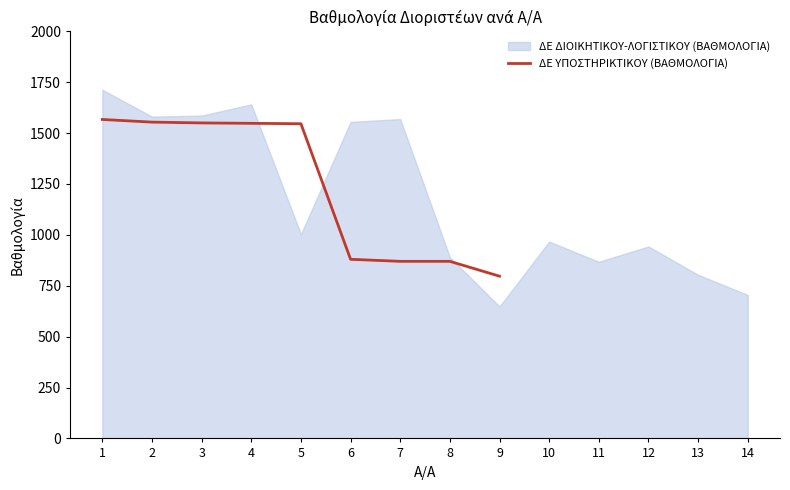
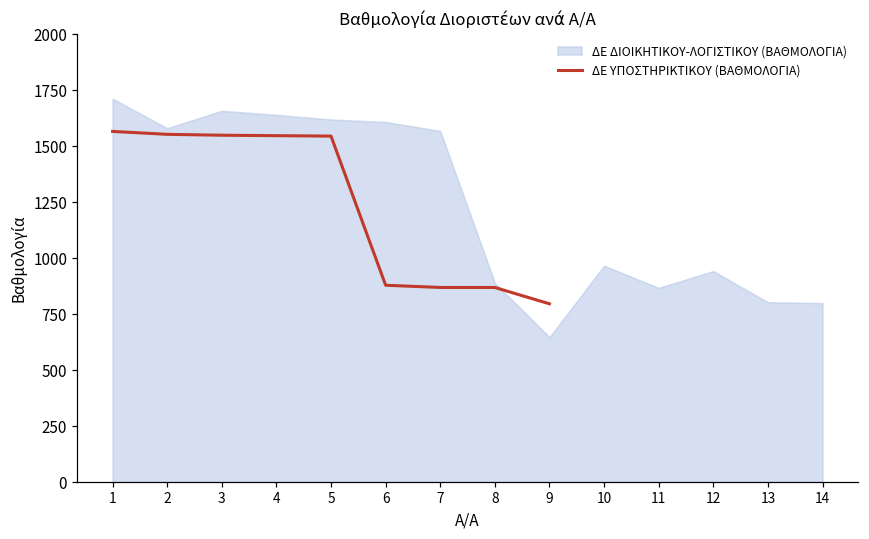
  {
    "ΔΕ ΥΠΟΣΤΗΡΙΚΤΙΚΟΥ (ΒΑΘΜΟΛΟΓΙΑ)": {
      "1": 1570,
      "2": 1550,
      "3": 1550,
      "4": 1550,
      "5": 1550,
      "6": 880,
      "7": 870,
      "8": 870,
      "9": 800
    },
    "ΔΕ ΔΙΟΙΚΗΤΙΚΟΥ-ΛΟΓΙΣΤΙΚΟΥ (ΒΑΘΜΟΛΟΓΙΑ)": {
      "1": 1710,
      "2": 1580,
-     "3": 1590,
+     "3": 1660,
      "4": 1640,
-     "5": 1000,
-     "6": 1560,
+     "5": 1620,
+     "6": 1610,
      "7": 1570,
      "8": 890,
      "9": 650,
      "10": 970,
      "11": 870,
      "12": 940,
      "13": 800,
-     "14": 710
+     "14": 800
    }
  }
